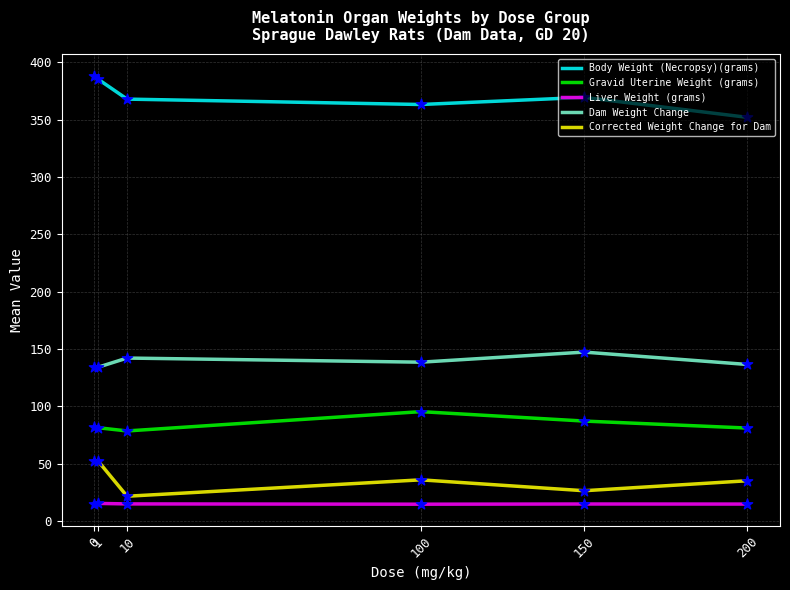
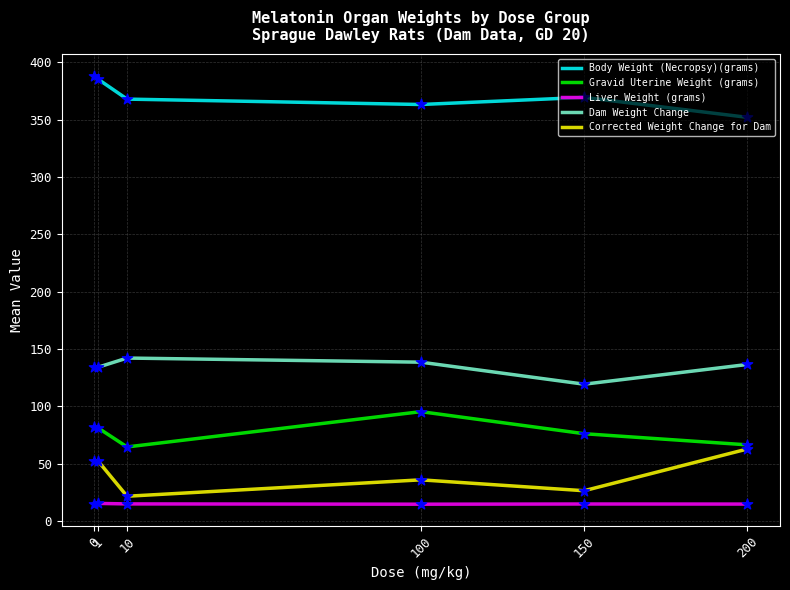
  {
    "Body Weight (Necropsy)(grams)": {
      "0": 388,
      "1": 385,
      "10": 368,
      "100": 363
    },
    "Gravid Uterine Weight (grams)": {
      "0": 82,
      "1": 81,
-     "10": 78,
+     "10": 64,
      "100": 95,
-     "150": 87,
-     "200": 81
+     "150": 76,
+     "200": 66
    },
    "Liver Weight (grams)": {
      "0": 15,
      "1": 15,
      "10": 15,
      "100": 15,
      "150": 15,
      "200": 15
    },
    "Dam Weight Change": {
      "0": 134,
      "1": 134,
      "10": 142,
      "100": 138,
-     "150": 147,
+     "150": 119,
      "200": 136
    },
    "Corrected Weight Change for Dam": {
      "0": 52,
      "1": 53,
      "10": 22,
      "100": 36,
      "150": 26,
-     "200": 35
+     "200": 63
    }
  }
